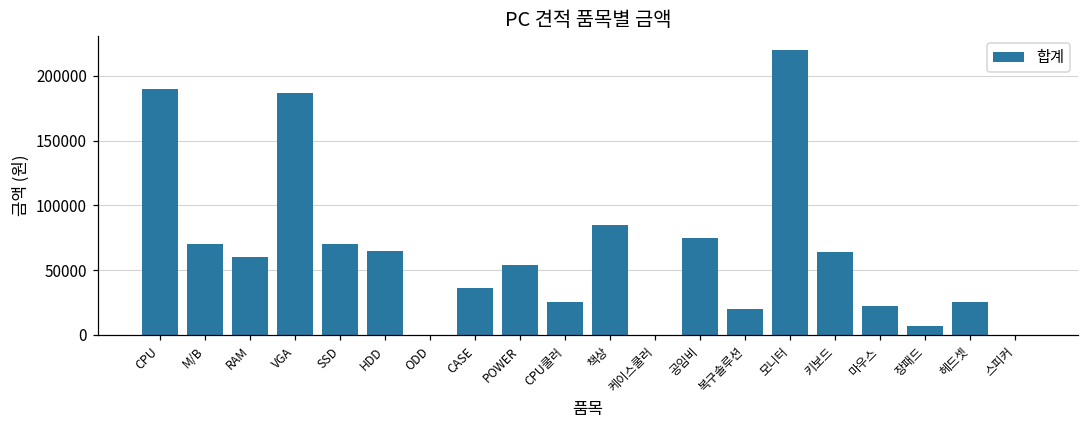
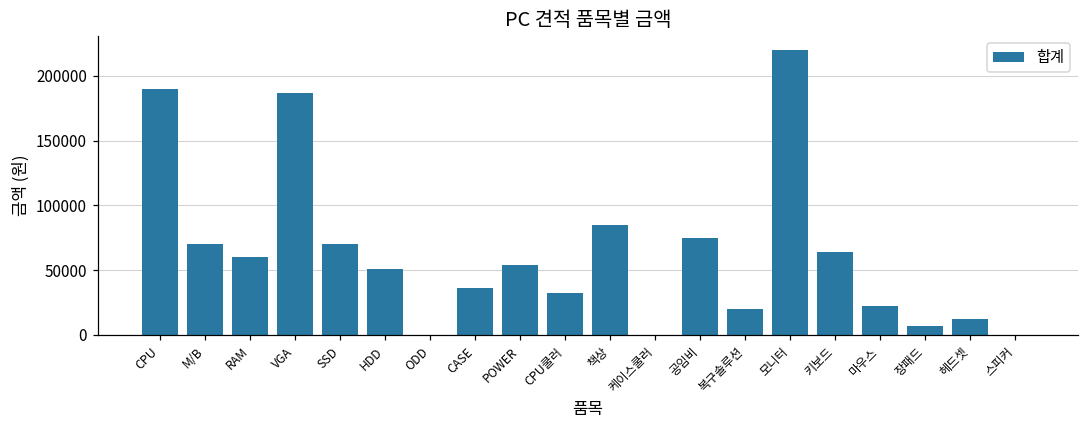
  {
    "CPU": 190000,
    "M/B": 70000,
    "RAM": 60000,
    "VGA": 187000,
    "SSD": 70000,
-   "HDD": 64000,
+   "HDD": 51000,
    "ODD": 0,
    "CASE": 36000,
    "POWER": 54000,
-   "CPU쿨러": 25000,
+   "CPU쿨러": 32000,
    "책상": 85000,
    "케이스쿨러": 0,
    "공임비": 75000,
    "복구솔루션": 20000,
    "모니터": 220000,
    "키보드": 64000,
    "마우스": 22000,
    "장패드": 7000,
-   "헤드셋": 25000,
+   "헤드셋": 12000,
    "스피커": 0
  }
